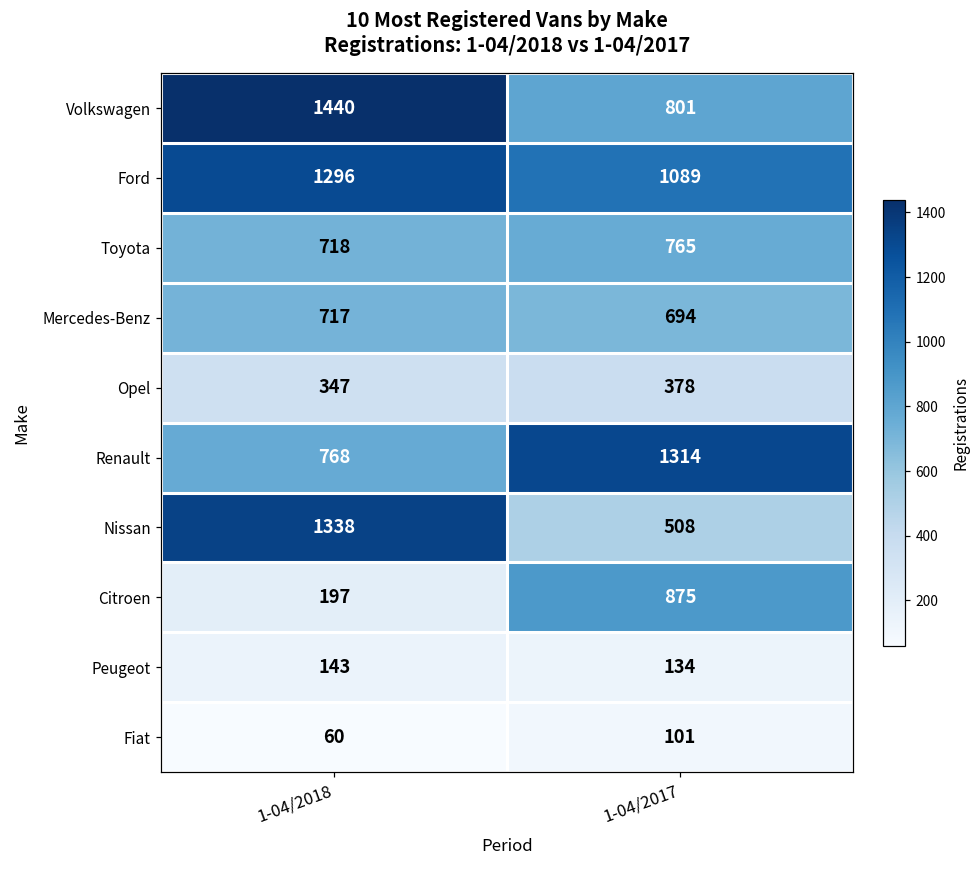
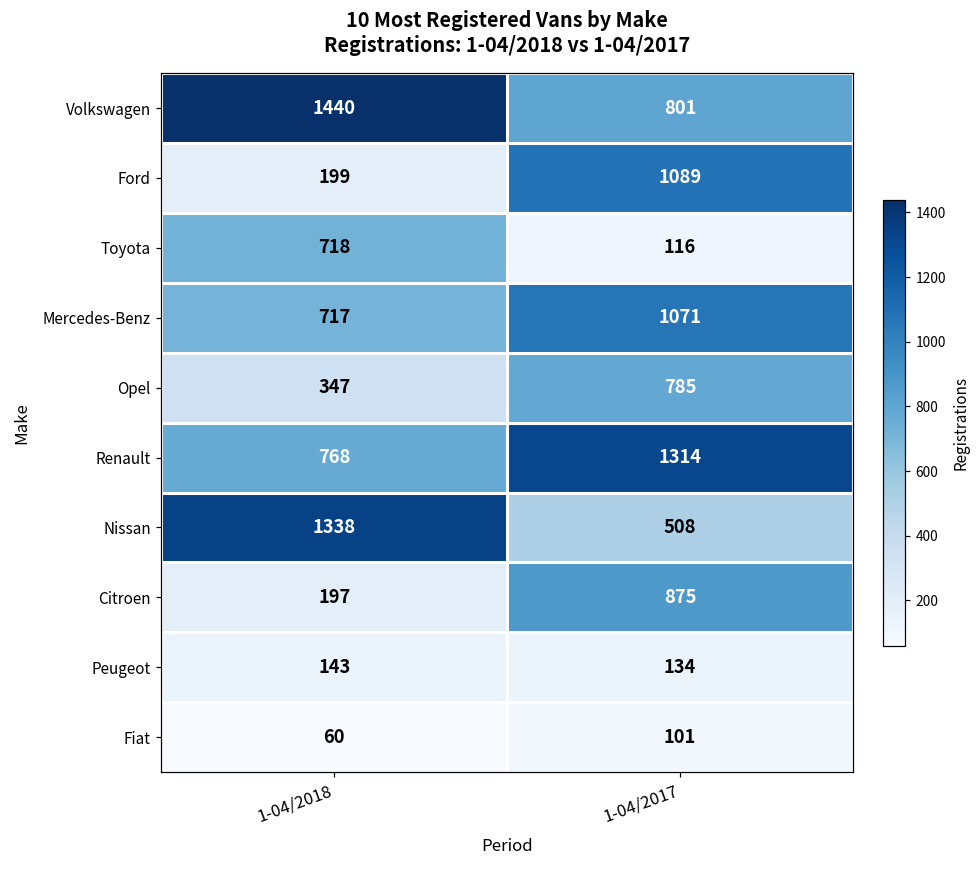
  {
    "Volkswagen": {
      "1-04/2018": 1440,
      "1-04/2017": 801
    },
    "Ford": {
-     "1-04/2018": 1296,
+     "1-04/2018": 199,
      "1-04/2017": 1089
    },
    "Toyota": {
      "1-04/2018": 718,
-     "1-04/2017": 765
+     "1-04/2017": 116
    },
    "Mercedes-Benz": {
      "1-04/2018": 717,
-     "1-04/2017": 694
+     "1-04/2017": 1071
    },
    "Opel": {
      "1-04/2018": 347,
-     "1-04/2017": 378
+     "1-04/2017": 785
    },
    "Renault": {
      "1-04/2018": 768,
      "1-04/2017": 1314
    },
    "Nissan": {
      "1-04/2018": 1338,
      "1-04/2017": 508
    },
    "Citroen": {
      "1-04/2018": 197,
      "1-04/2017": 875
    },
    "Peugeot": {
      "1-04/2018": 143,
      "1-04/2017": 134
    },
    "Fiat": {
      "1-04/2018": 60,
      "1-04/2017": 101
    }
  }
